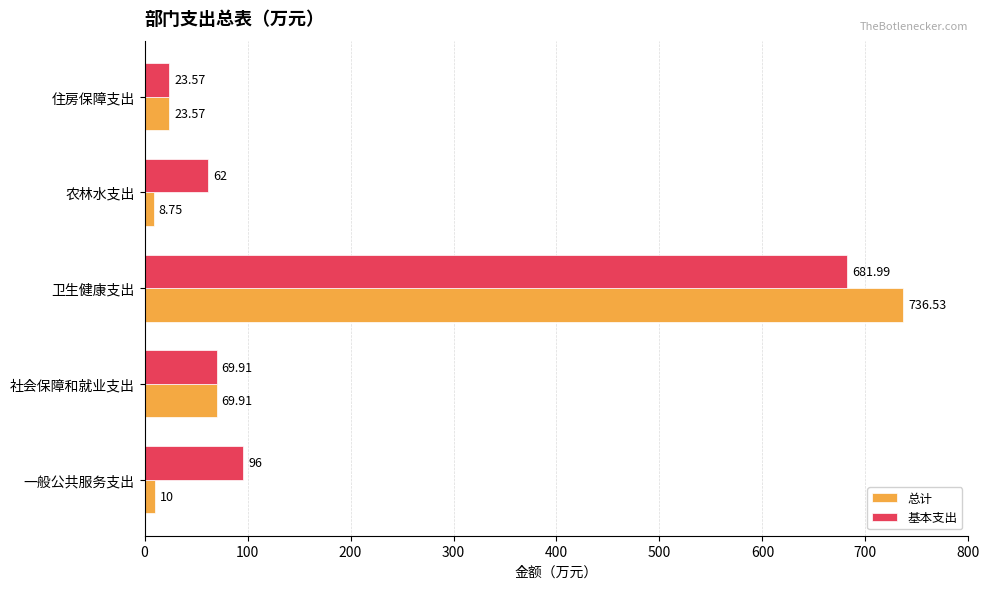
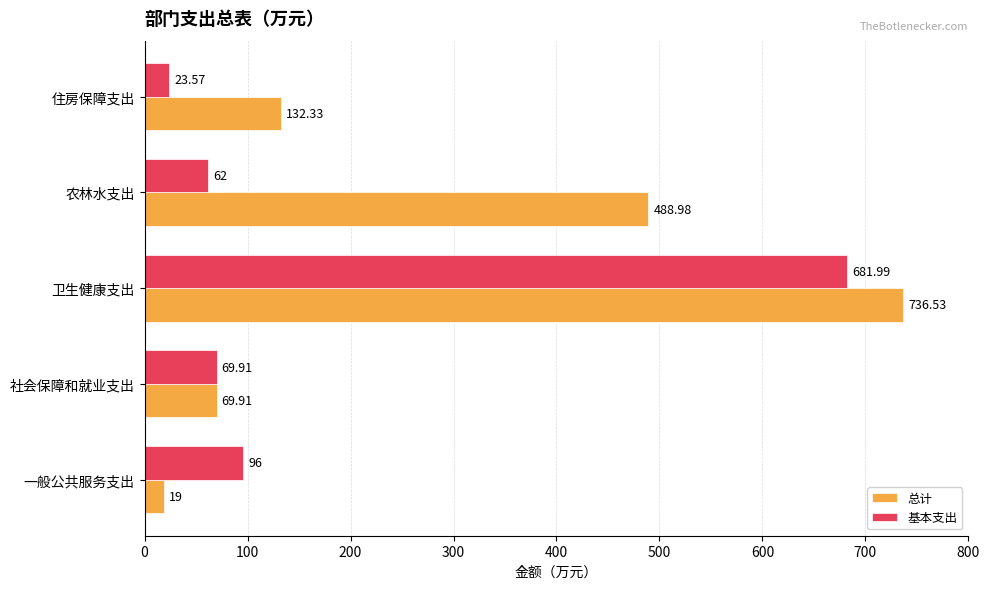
  {
    "总计": {
-     "住房保障支出": 23.57,
-     "农林水支出": 8.75,
+     "住房保障支出": 132.33,
+     "农林水支出": 488.98,
      "卫生健康支出": 736.53,
      "社会保障和就业支出": 69.91,
-     "一般公共服务支出": 10
+     "一般公共服务支出": 19
    },
    "基本支出": {
      "住房保障支出": 23.57,
      "农林水支出": 62,
      "卫生健康支出": 681.99,
      "社会保障和就业支出": 69.91,
      "一般公共服务支出": 96
    }
  }
